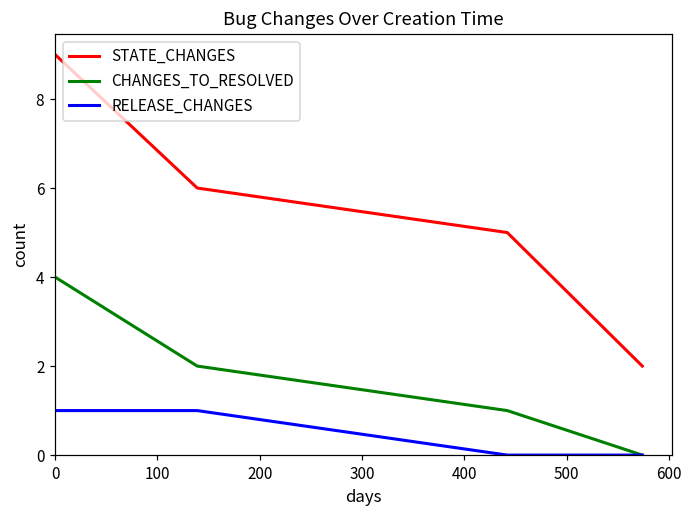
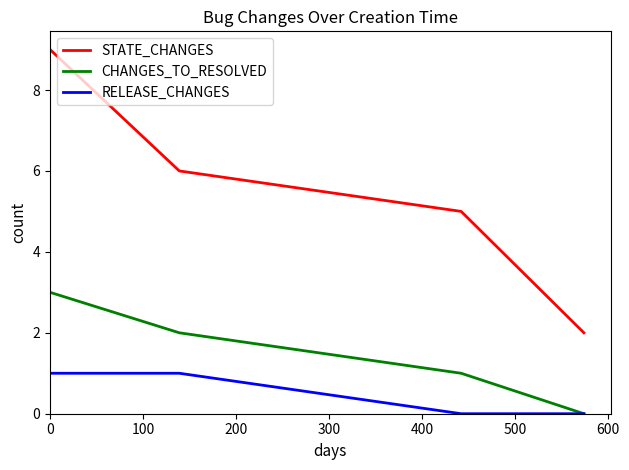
  {
    "STATE_CHANGES": {
      "0": 9
    },
    "CHANGES_TO_RESOLVED": {
-     "0": 4
+     "0": 3
    },
    "RELEASE_CHANGES": {
      "0": 1
    }
  }
